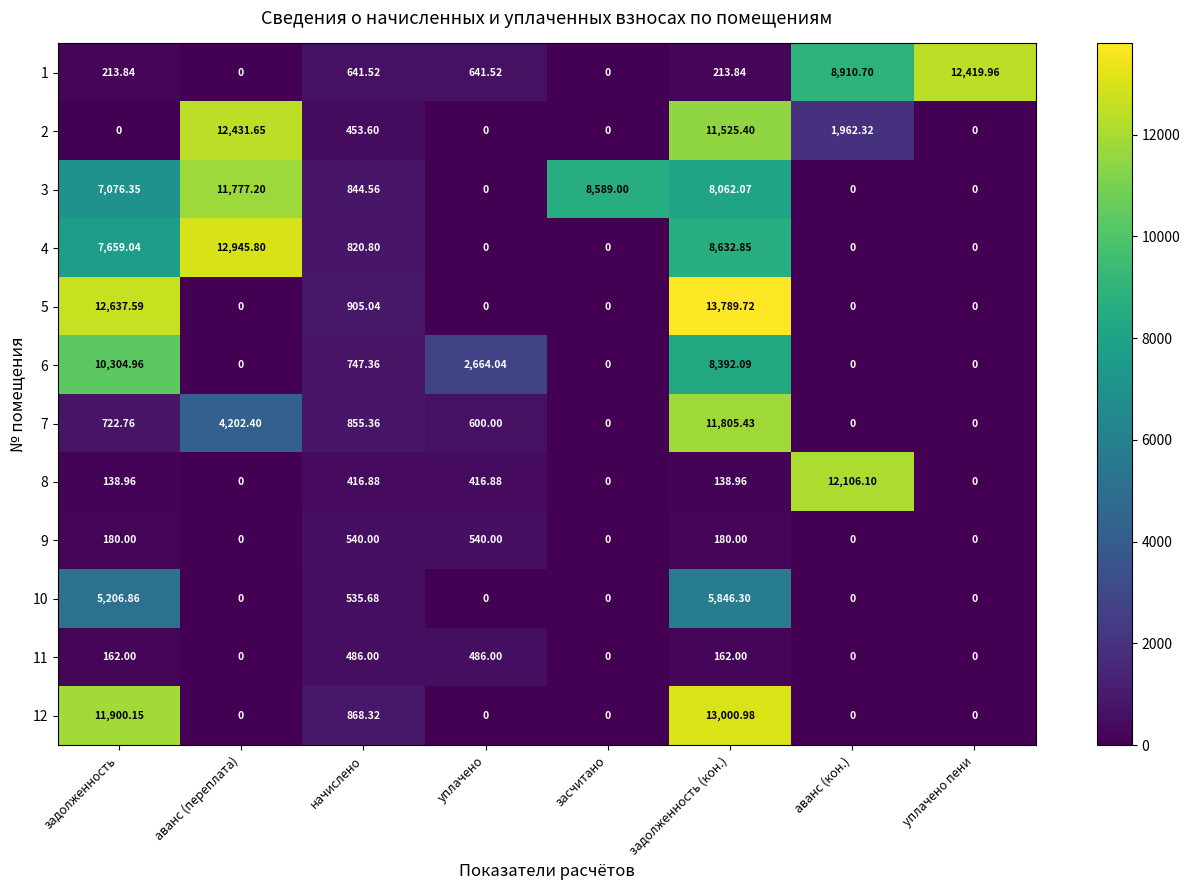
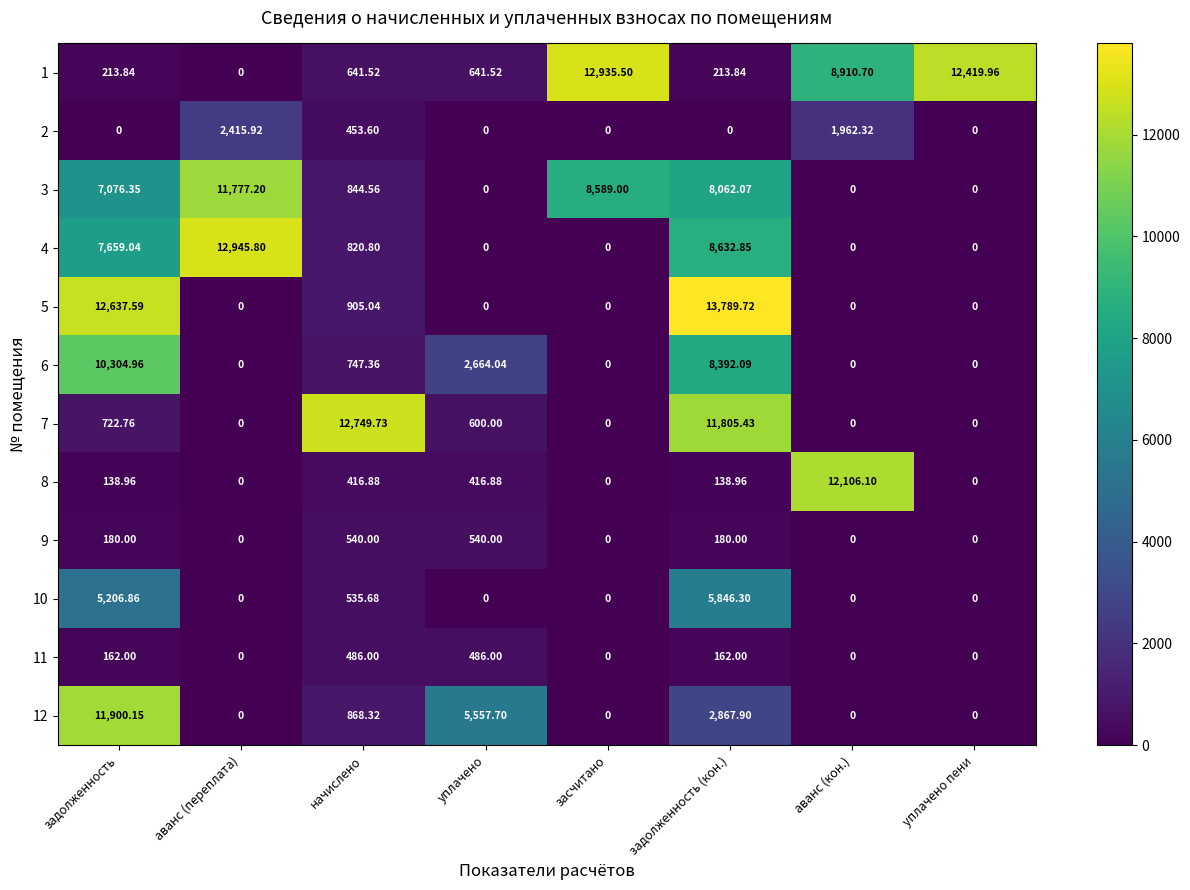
  {
    "1": {
      "задолженность": "213.84",
      "аванс (переплата)": "0",
      "начислено": "641.52",
      "уплачено": "641.52",
-     "засчитано": "0",
+     "засчитано": "12,935.50",
      "задолженность (кон.)": "213.84",
      "аванс (кон.)": "8,910.70",
      "уплачено пени": "12,419.96"
    },
    "2": {
      "задолженность": "0",
-     "аванс (переплата)": "12,431.65",
+     "аванс (переплата)": "2,415.92",
      "начислено": "453.60",
      "уплачено": "0",
      "засчитано": "0",
-     "задолженность (кон.)": "11,525.40",
+     "задолженность (кон.)": "0",
      "аванс (кон.)": "1,962.32",
      "уплачено пени": "0"
    },
    "3": {
      "задолженность": "7,076.35",
      "аванс (переплата)": "11,777.20",
      "начислено": "844.56",
      "уплачено": "0",
      "засчитано": "8,589.00",
      "задолженность (кон.)": "8,062.07",
      "аванс (кон.)": "0",
      "уплачено пени": "0"
    },
    "4": {
      "задолженность": "7,659.04",
      "аванс (переплата)": "12,945.80",
      "начислено": "820.80",
      "уплачено": "0",
      "засчитано": "0",
      "задолженность (кон.)": "8,632.85",
      "аванс (кон.)": "0",
      "уплачено пени": "0"
    },
    "5": {
      "задолженность": "12,637.59",
      "аванс (переплата)": "0",
      "начислено": "905.04",
      "уплачено": "0",
      "засчитано": "0",
      "задолженность (кон.)": "13,789.72",
      "аванс (кон.)": "0",
      "уплачено пени": "0"
    },
    "6": {
      "задолженность": "10,304.96",
      "аванс (переплата)": "0",
      "начислено": "747.36",
      "уплачено": "2,664.04",
      "засчитано": "0",
      "задолженность (кон.)": "8,392.09",
      "аванс (кон.)": "0",
      "уплачено пени": "0"
    },
    "7": {
      "задолженность": "722.76",
-     "аванс (переплата)": "4,202.40",
-     "начислено": "855.36",
+     "аванс (переплата)": "0",
+     "начислено": "12,749.73",
      "уплачено": "600.00",
      "засчитано": "0",
      "задолженность (кон.)": "11,805.43",
      "аванс (кон.)": "0",
      "уплачено пени": "0"
    },
    "8": {
      "задолженность": "138.96",
      "аванс (переплата)": "0",
      "начислено": "416.88",
      "уплачено": "416.88",
      "засчитано": "0",
      "задолженность (кон.)": "138.96",
      "аванс (кон.)": "12,106.10",
      "уплачено пени": "0"
    },
    "9": {
      "задолженность": "180.00",
      "аванс (переплата)": "0",
      "начислено": "540.00",
      "уплачено": "540.00",
      "засчитано": "0",
      "задолженность (кон.)": "180.00",
      "аванс (кон.)": "0",
      "уплачено пени": "0"
    },
    "10": {
      "задолженность": "5,206.86",
      "аванс (переплата)": "0",
      "начислено": "535.68",
      "уплачено": "0",
      "засчитано": "0",
      "задолженность (кон.)": "5,846.30",
      "аванс (кон.)": "0",
      "уплачено пени": "0"
    },
    "11": {
      "задолженность": "162.00",
      "аванс (переплата)": "0",
      "начислено": "486.00",
      "уплачено": "486.00",
      "засчитано": "0",
      "задолженность (кон.)": "162.00",
      "аванс (кон.)": "0",
      "уплачено пени": "0"
    },
    "12": {
      "задолженность": "11,900.15",
      "аванс (переплата)": "0",
      "начислено": "868.32",
-     "уплачено": "0",
+     "уплачено": "5,557.70",
      "засчитано": "0",
-     "задолженность (кон.)": "13,000.98",
+     "задолженность (кон.)": "2,867.90",
      "аванс (кон.)": "0",
      "уплачено пени": "0"
    }
  }
